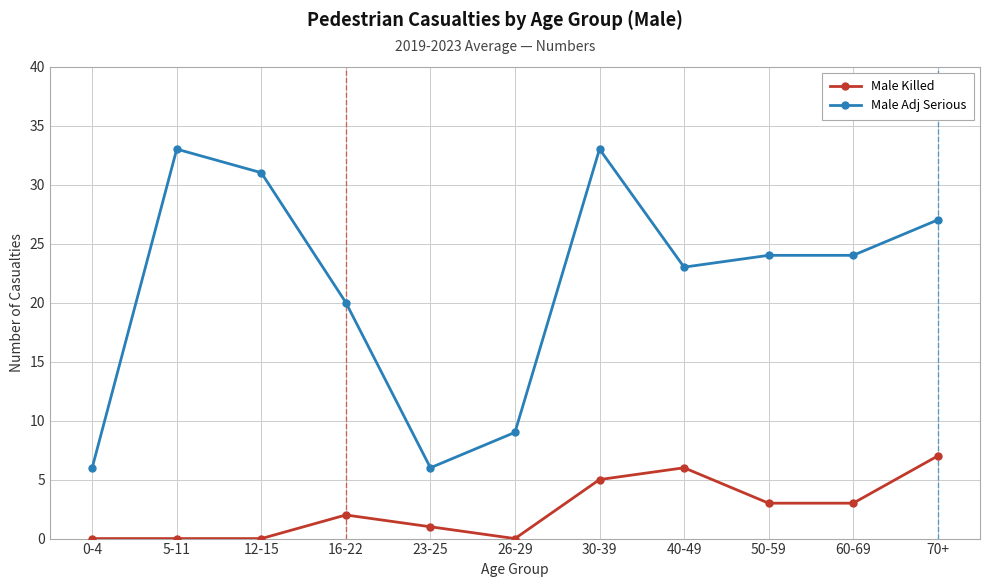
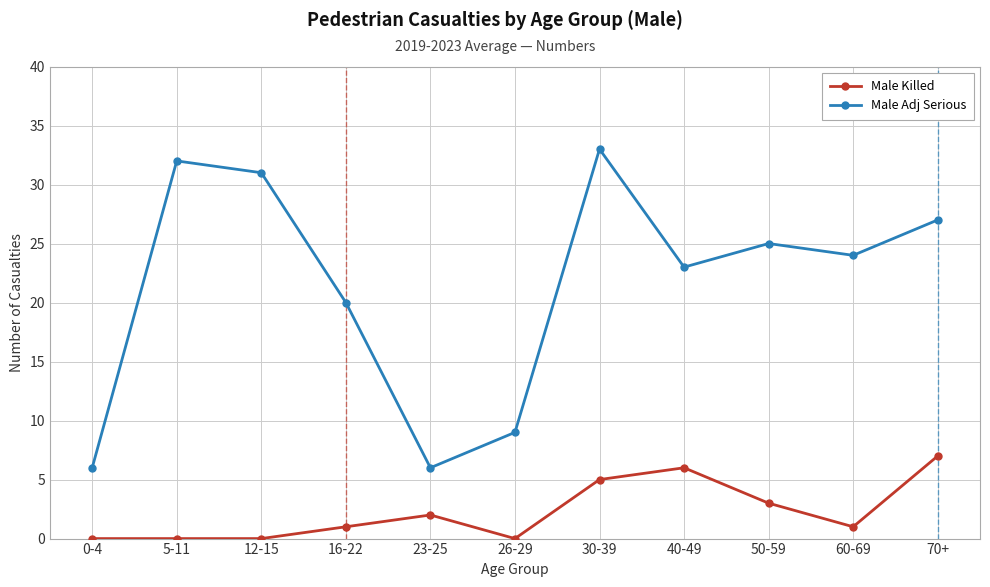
  {
    "Male Killed": {
      "0-4": 0,
      "5-11": 0,
      "12-15": 0,
-     "16-22": 2,
-     "23-25": 1,
+     "16-22": 1,
+     "23-25": 2,
      "26-29": 0,
      "30-39": 5,
      "40-49": 6,
      "50-59": 3,
-     "60-69": 3,
+     "60-69": 1,
      "70+": 7
    },
    "Male Adj Serious": {
      "0-4": 6,
-     "5-11": 33,
+     "5-11": 32,
      "12-15": 31,
      "16-22": 20,
      "23-25": 6,
      "26-29": 9,
      "30-39": 33,
      "40-49": 23,
-     "50-59": 24,
+     "50-59": 25,
      "60-69": 24,
      "70+": 27
    }
  }
